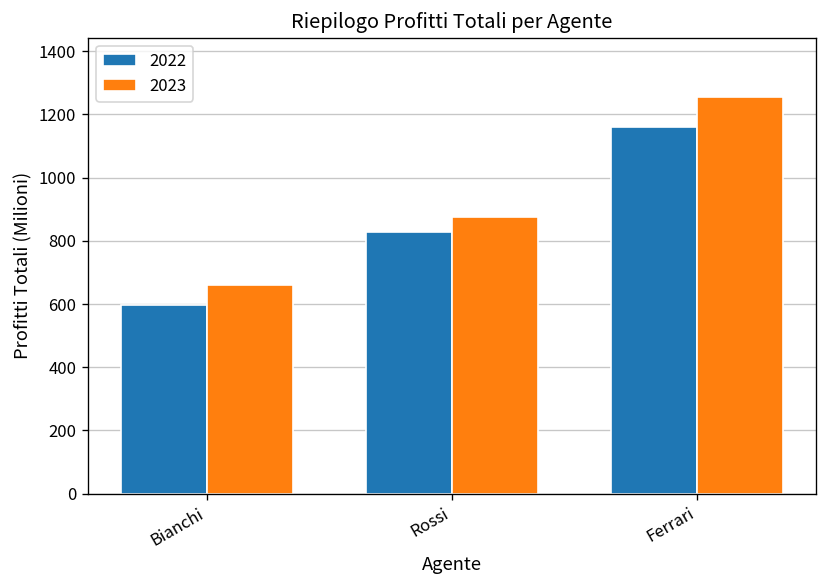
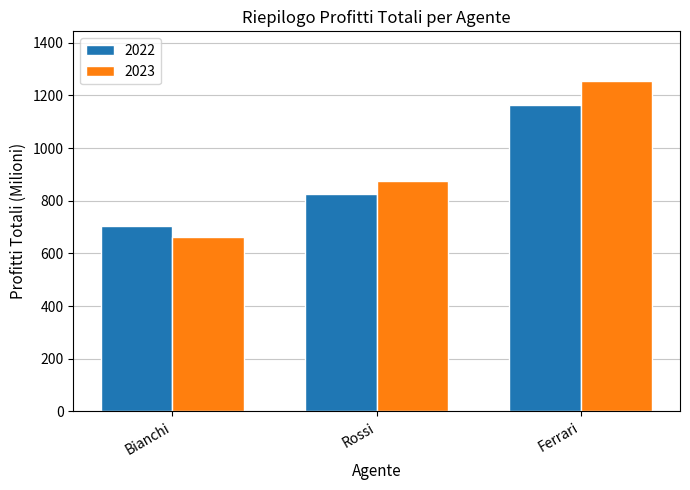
  {
    "2022": {
-     "Bianchi": 600,
+     "Bianchi": 700,
      "Rossi": 830,
      "Ferrari": 1160
    },
    "2023": {
      "Bianchi": 660,
      "Rossi": 880,
      "Ferrari": 1260
    }
  }
